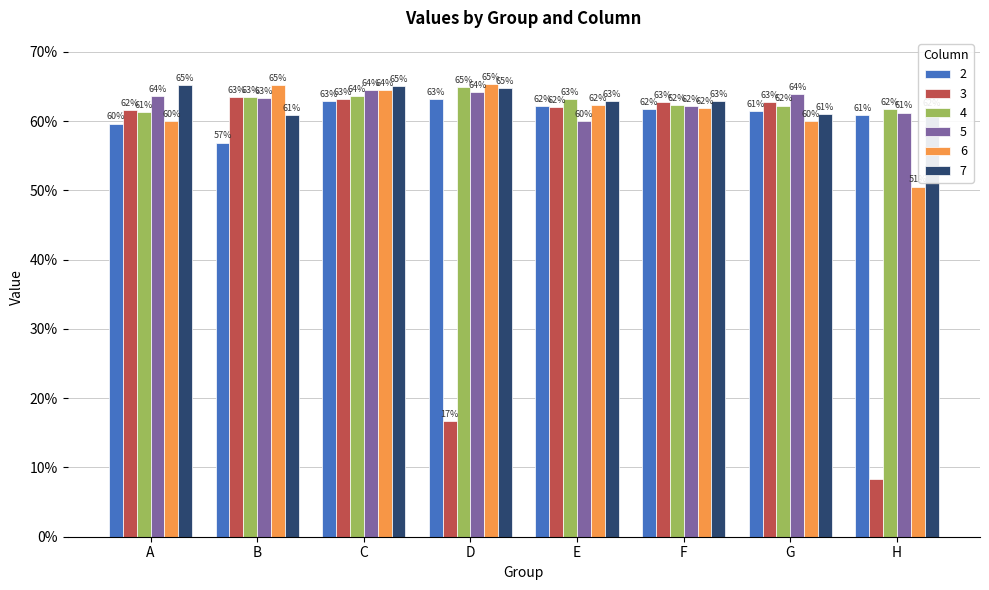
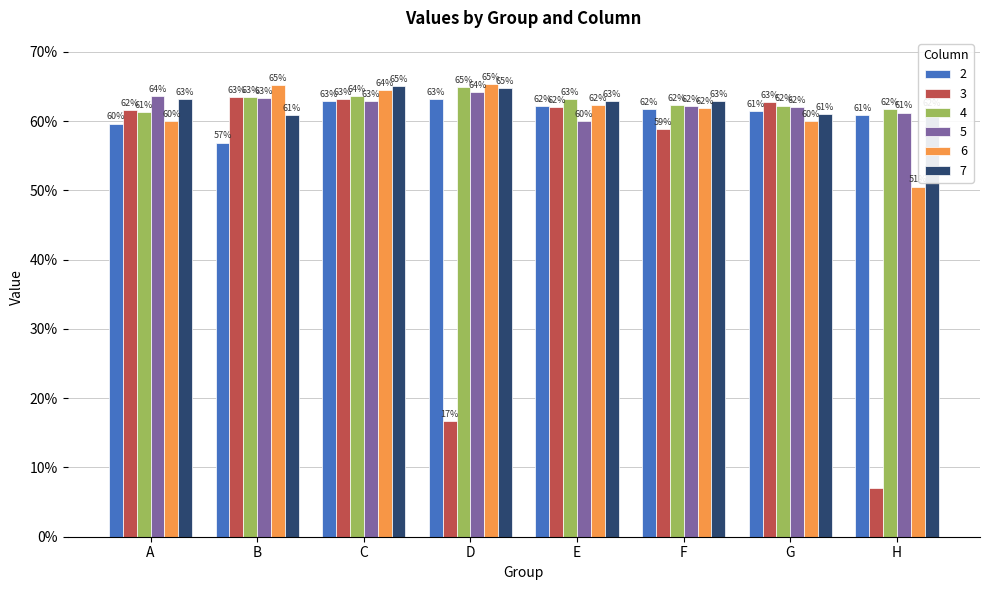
  {
    "2": {
      "A": "60%",
      "B": "57%",
      "D": "63%",
      "F": "62%",
      "G": "61%",
      "H": "61%"
    },
    "3": {
      "D": "17%",
-     "F": "63%",
-     "H": "8%"
+     "F": "59%",
+     "H": "7%"
    },
    "4": {
      "D": "65%",
      "E": "63%"
    },
    "5": {
      "A": "64%",
-     "C": "64%",
+     "C": "63%",
      "D": "64%",
      "E": "60%",
-     "G": "64%"
+     "G": "62%"
    },
    "6": {
      "A": "60%",
      "B": "65%",
      "D": "65%",
      "E": "62%",
      "G": "60%"
    },
    "7": {
-     "A": "65%",
+     "A": "63%",
      "B": "61%",
      "C": "65%",
      "D": "65%",
      "E": "63%",
      "F": "63%",
      "G": "61%"
    }
  }
